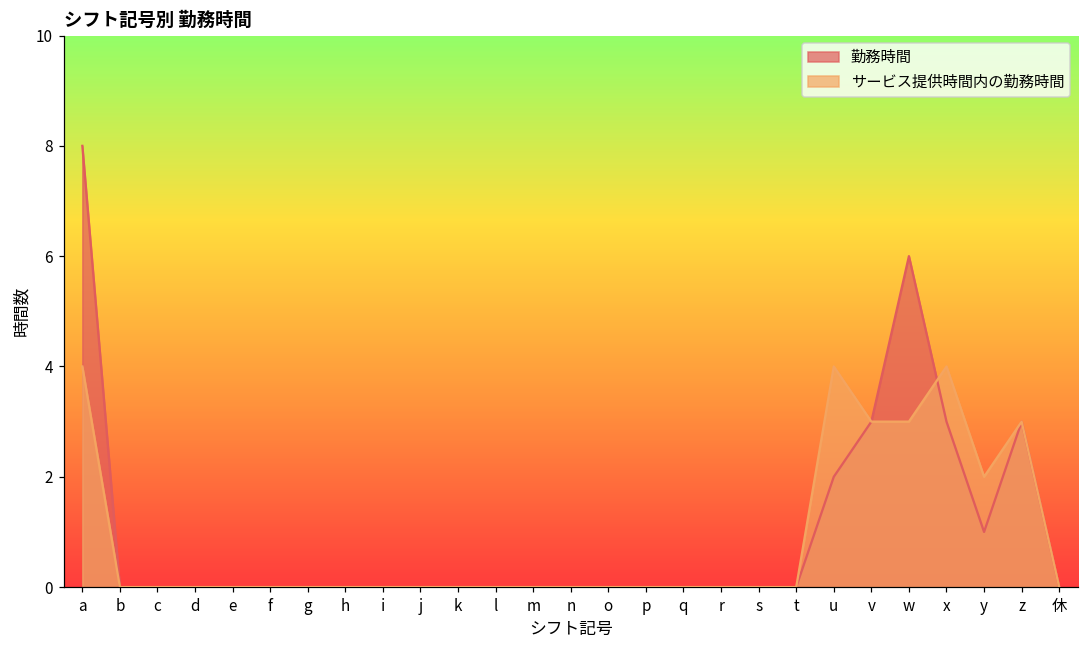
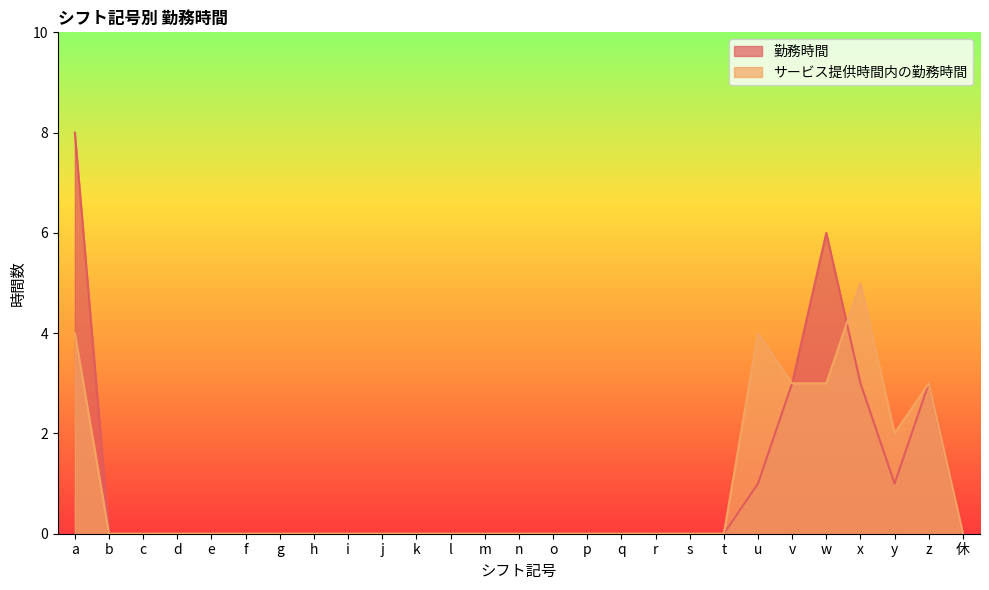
  {
    "勤務時間": {
      "a": 8,
-     "u": 2,
+     "u": 1,
      "w": 6,
      "x": 3,
      "y": 1
    },
    "サービス提供時間内の勤務時間": {
      "a": 4,
      "u": 4,
      "w": 3,
-     "x": 4,
+     "x": 5,
      "y": 2
    }
  }
